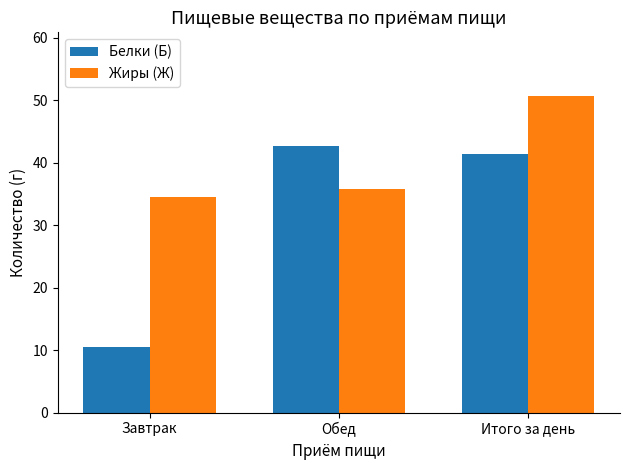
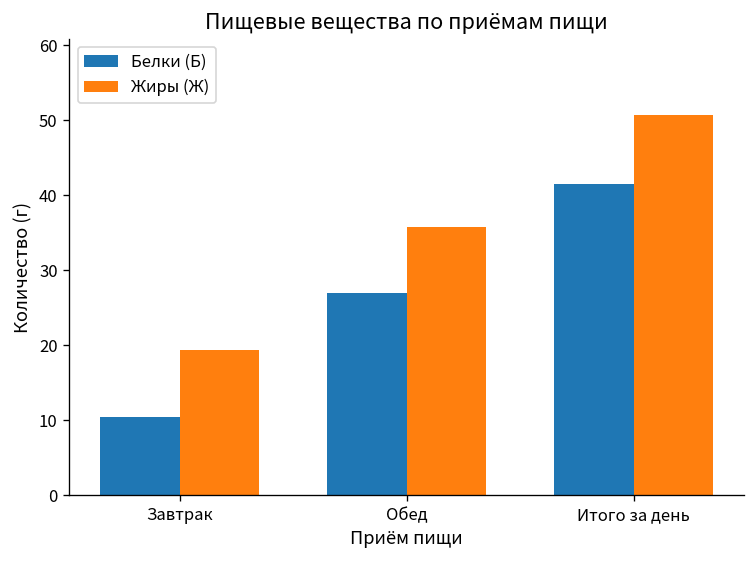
  {
    "Белки (Б)": {
      "Завтрак": 10,
-     "Обед": 43,
+     "Обед": 27,
      "Итого за день": 41
    },
    "Жиры (Ж)": {
-     "Завтрак": 34,
+     "Завтрак": 19,
      "Обед": 36,
      "Итого за день": 51
    }
  }
